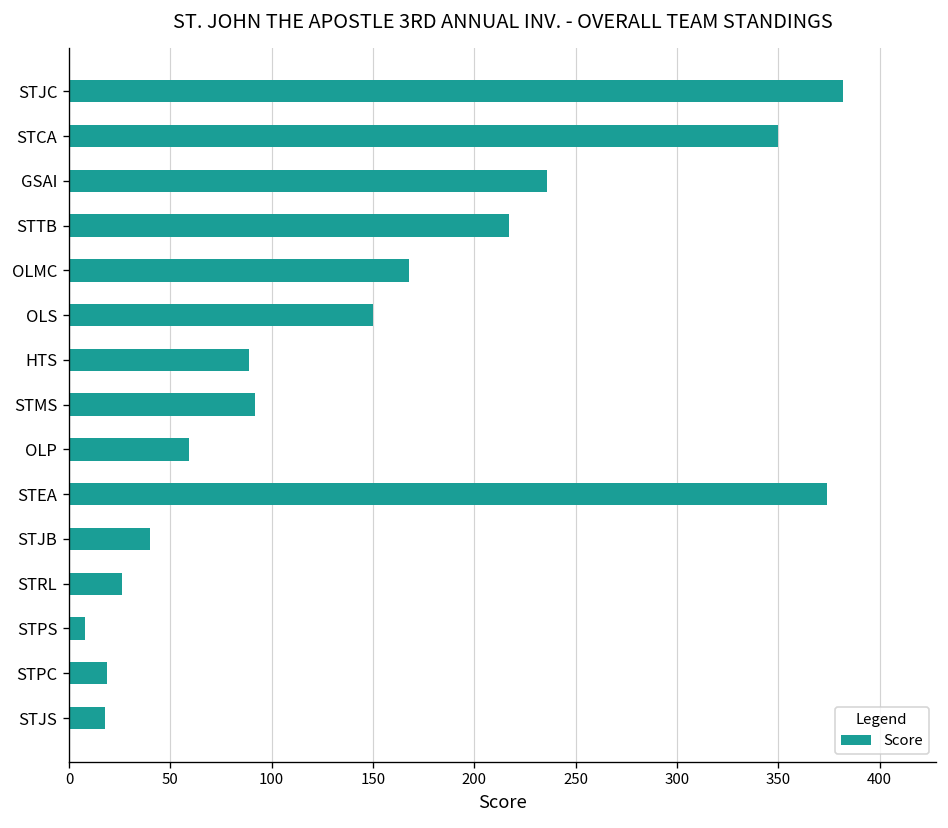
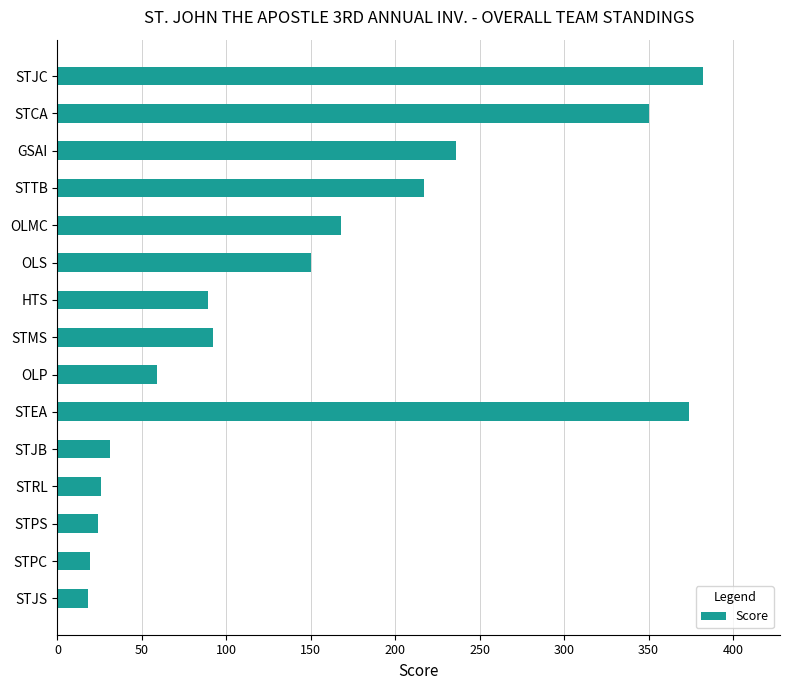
  {
    "STJC": 382,
    "STCA": 350,
    "GSAI": 236,
    "STTB": 217,
    "OLMC": 168,
    "OLS": 150,
    "HTS": 89,
    "STMS": 92,
    "OLP": 59,
    "STEA": 374,
-   "STJB": 40,
+   "STJB": 31,
    "STRL": 26,
-   "STPS": 8,
+   "STPS": 24,
    "STPC": 19,
    "STJS": 18
  }
